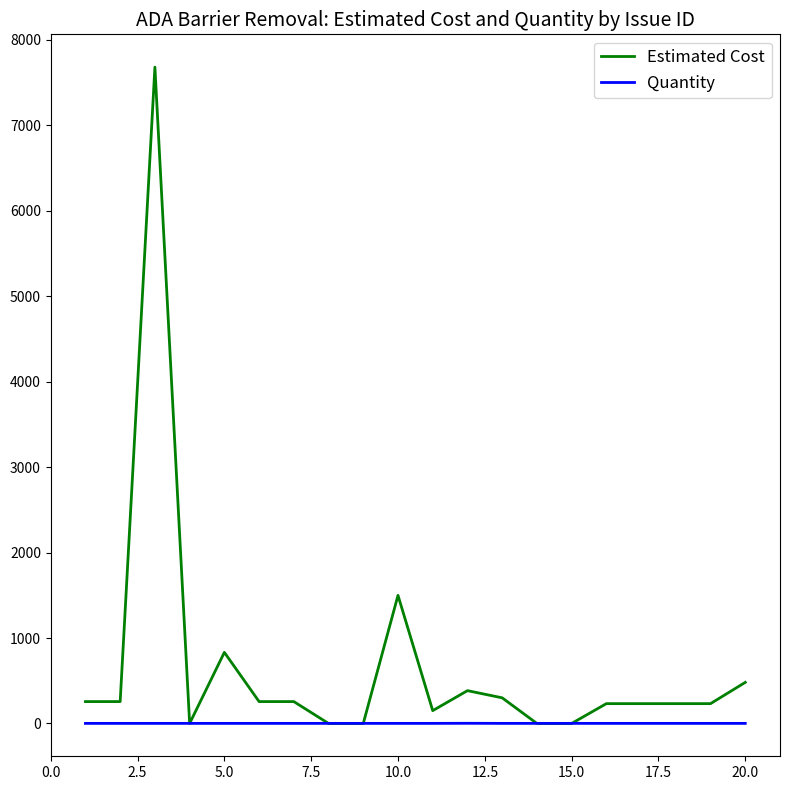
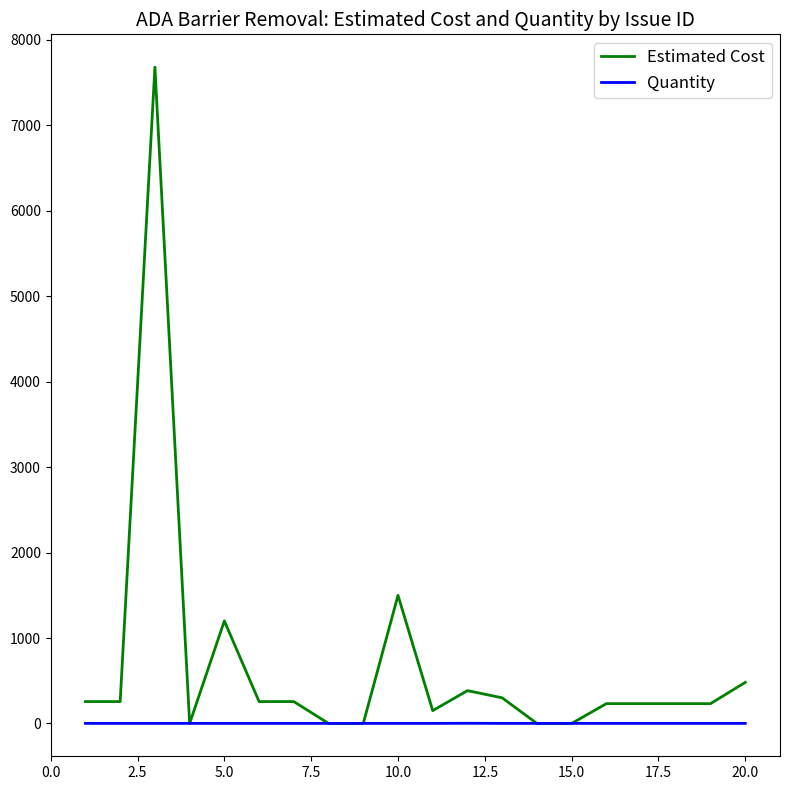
  {
    "Estimated Cost": {
-     "5.0": 800,
+     "5.0": 1200,
      "10.0": 1500,
      "20.0": 500
    },
    "Quantity": {
      "5.0": 0,
      "10.0": 0,
      "20.0": 0
    }
  }
